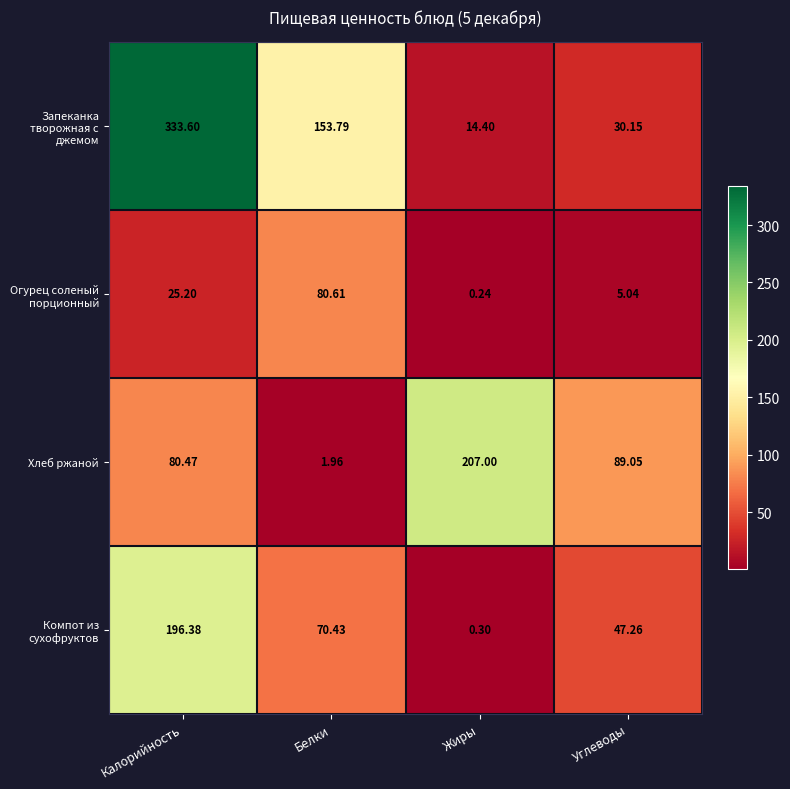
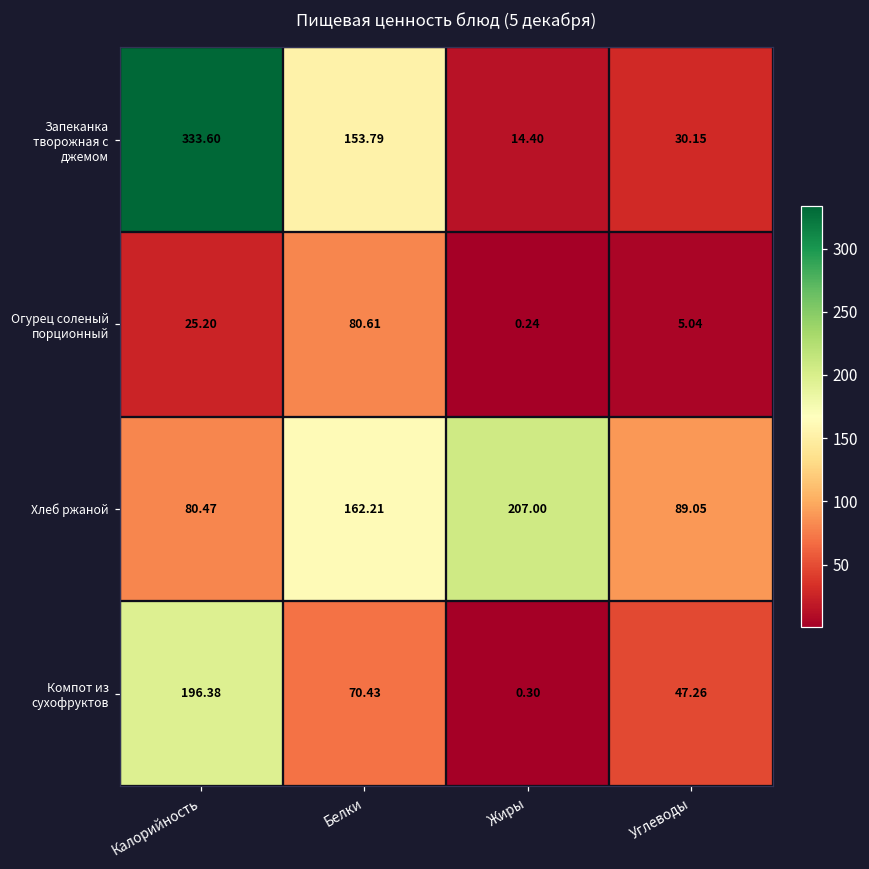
  {
    "Запеканка творожная с джемом": {
      "Калорийность": 333.60,
      "Белки": 153.79,
      "Жиры": 14.40,
      "Углеводы": 30.15
    },
    "Огурец соленый порционный": {
      "Калорийность": 25.20,
      "Белки": 80.61,
      "Жиры": 0.24,
      "Углеводы": 5.04
    },
    "Хлеб ржаной": {
      "Калорийность": 80.47,
-     "Белки": 1.96,
+     "Белки": 162.21,
      "Жиры": 207.00,
      "Углеводы": 89.05
    },
    "Компот из сухофруктов": {
      "Калорийность": 196.38,
      "Белки": 70.43,
      "Жиры": 0.30,
      "Углеводы": 47.26
    }
  }
